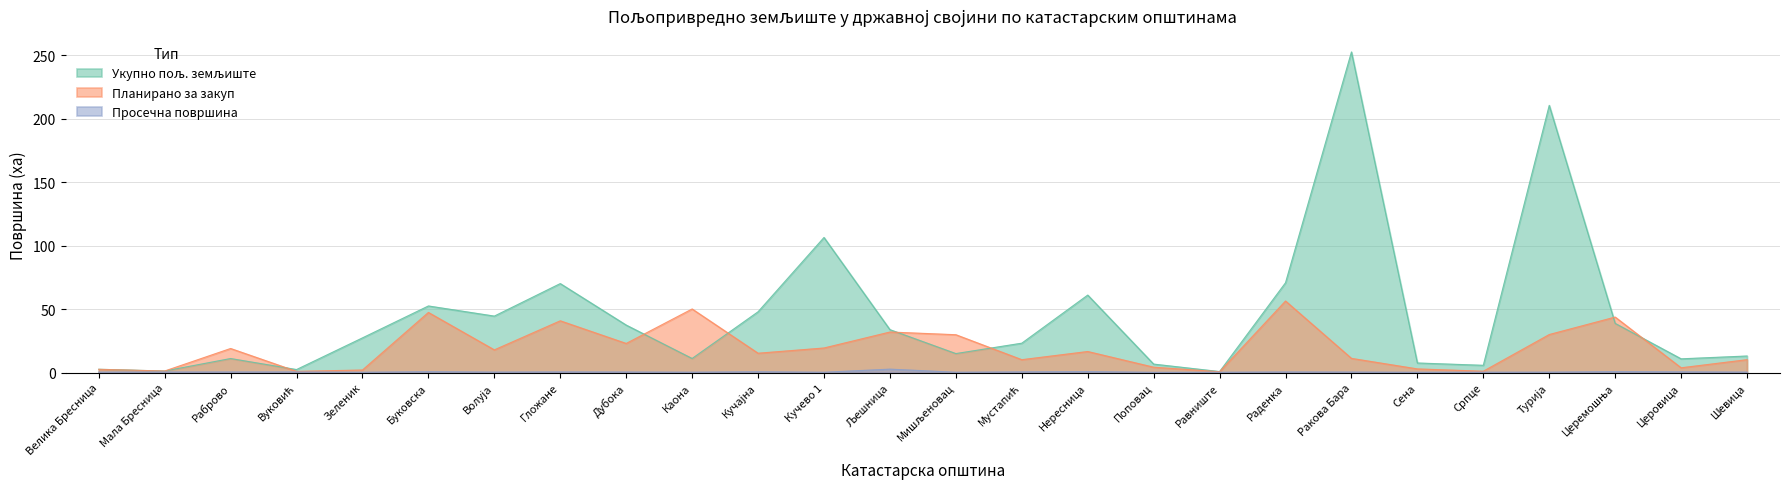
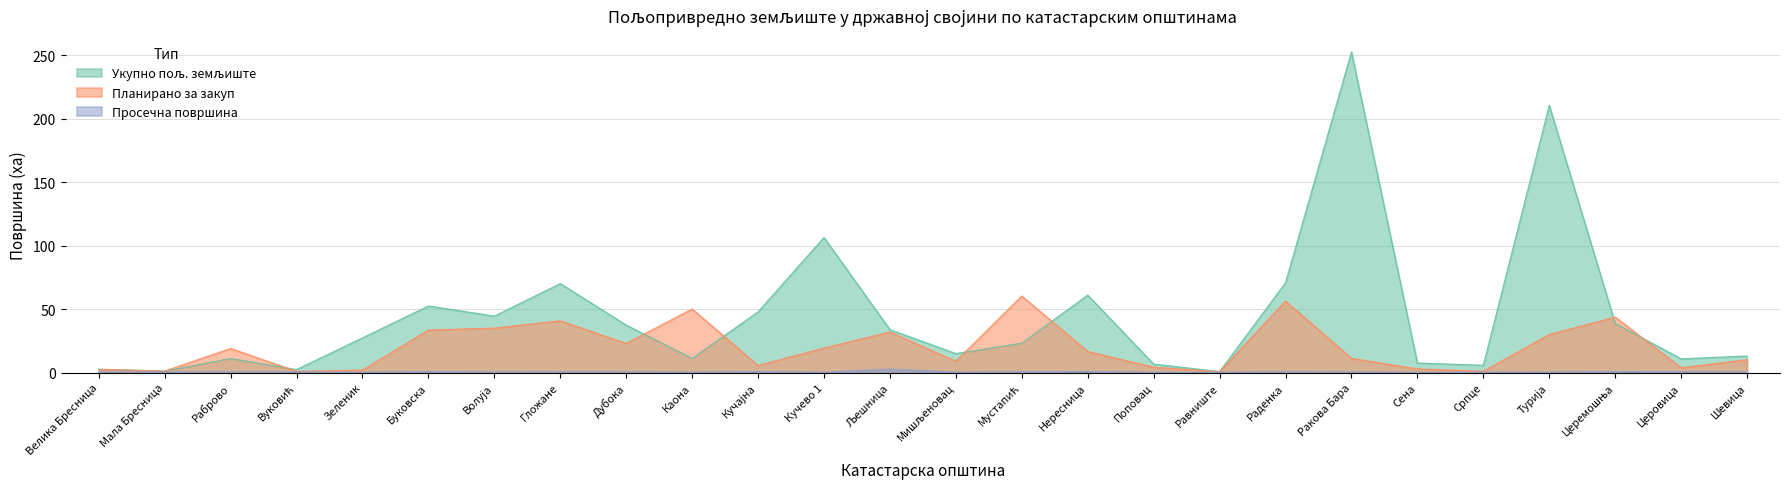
  {
    "Планирано за закуп": {
      "Раброво": 19,
-     "Буковска": 47,
-     "Волуја": 18,
+     "Буковска": 33,
+     "Волуја": 35,
      "Гложане": 41,
      "Дубока": 23,
      "Каона": 50,
-     "Кучајна": 15,
+     "Кучајна": 5,
      "Кучево 1": 19,
-     "Мишљеновац": 30,
-     "Мустапић": 10,
+     "Мишљеновац": 9,
+     "Мустапић": 60,
      "Нересница": 17,
      "Поповац": 4,
      "Раденка": 56,
      "Ракова Бара": 11,
      "Сена": 3,
      "Турија": 30,
      "Церемошња": 44,
      "Церовица": 4,
      "Шевица": 10
    }
  }
